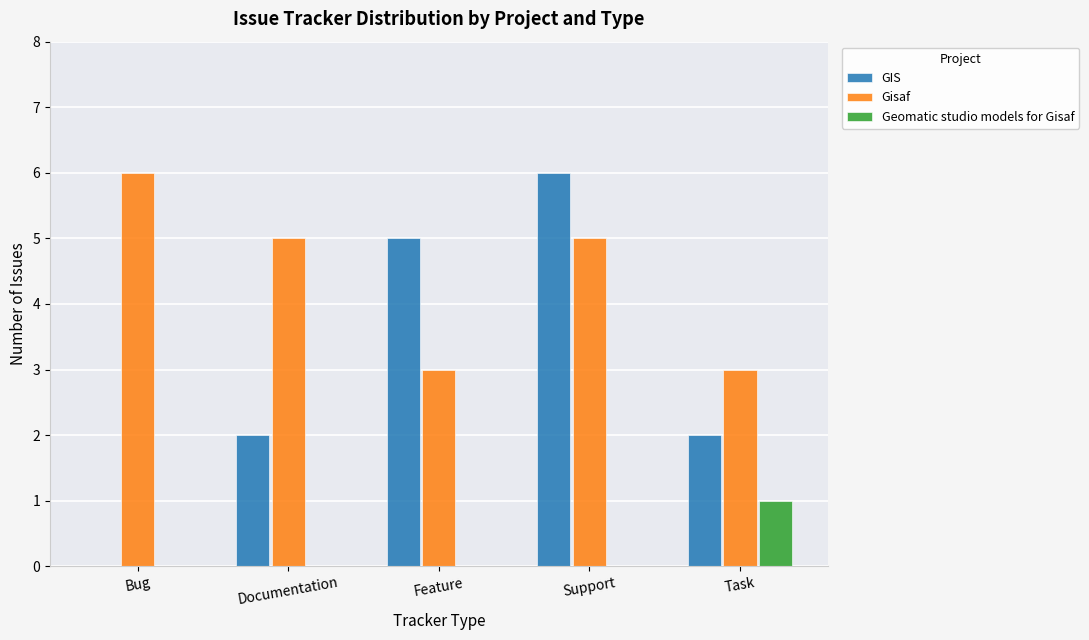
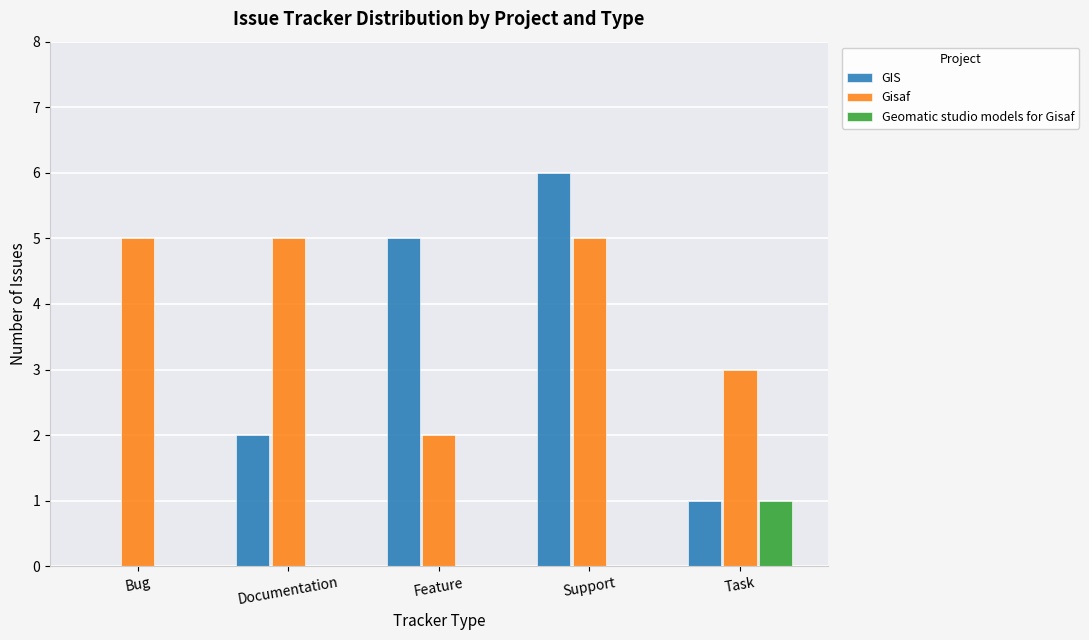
  {
    "GIS": {
      "Bug": 0,
      "Documentation": 2,
      "Feature": 5,
      "Support": 6,
-     "Task": 2
+     "Task": 1
    },
    "Gisaf": {
-     "Bug": 6,
+     "Bug": 5,
      "Documentation": 5,
-     "Feature": 3,
+     "Feature": 2,
      "Support": 5,
      "Task": 3
    },
    "Geomatic studio models for Gisaf": {
      "Bug": 0,
      "Documentation": 0,
      "Feature": 0,
      "Support": 0,
      "Task": 1
    }
  }
